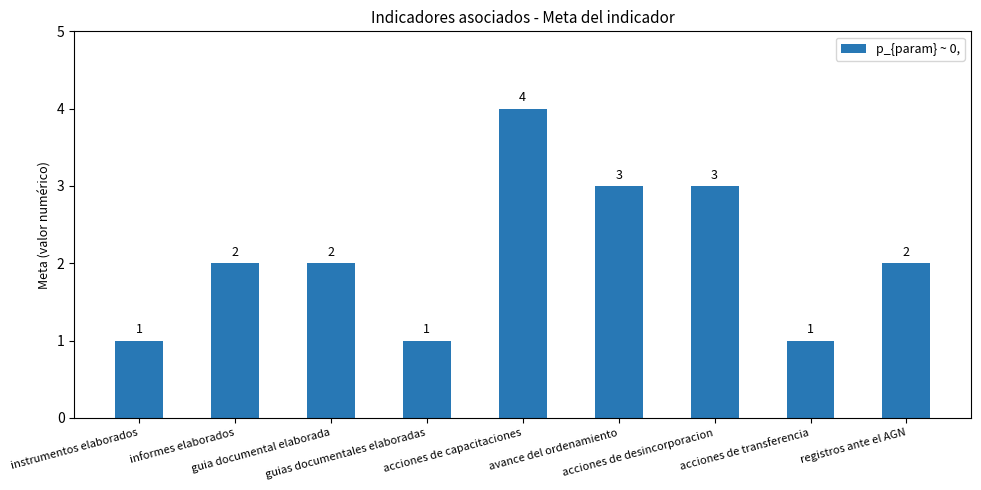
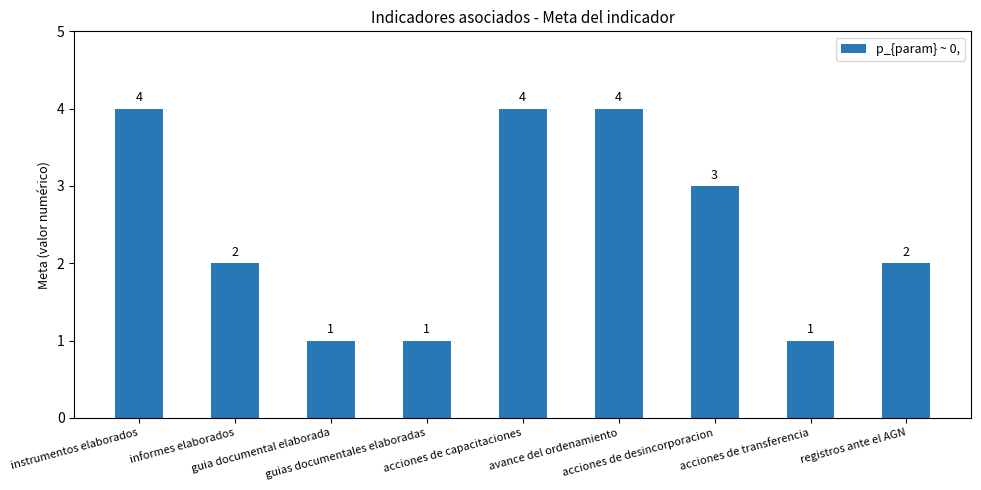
  {
-   "instrumentos elaborados": 1,
+   "instrumentos elaborados": 4,
    "informes elaborados": 2,
-   "guia documental elaborada": 2,
+   "guia documental elaborada": 1,
    "guias documentales elaboradas": 1,
    "acciones de capacitaciones": 4,
-   "avance del ordenamiento": 3,
+   "avance del ordenamiento": 4,
    "acciones de desincorporacion": 3,
    "acciones de transferencia": 1,
    "registros ante el AGN": 2
  }
